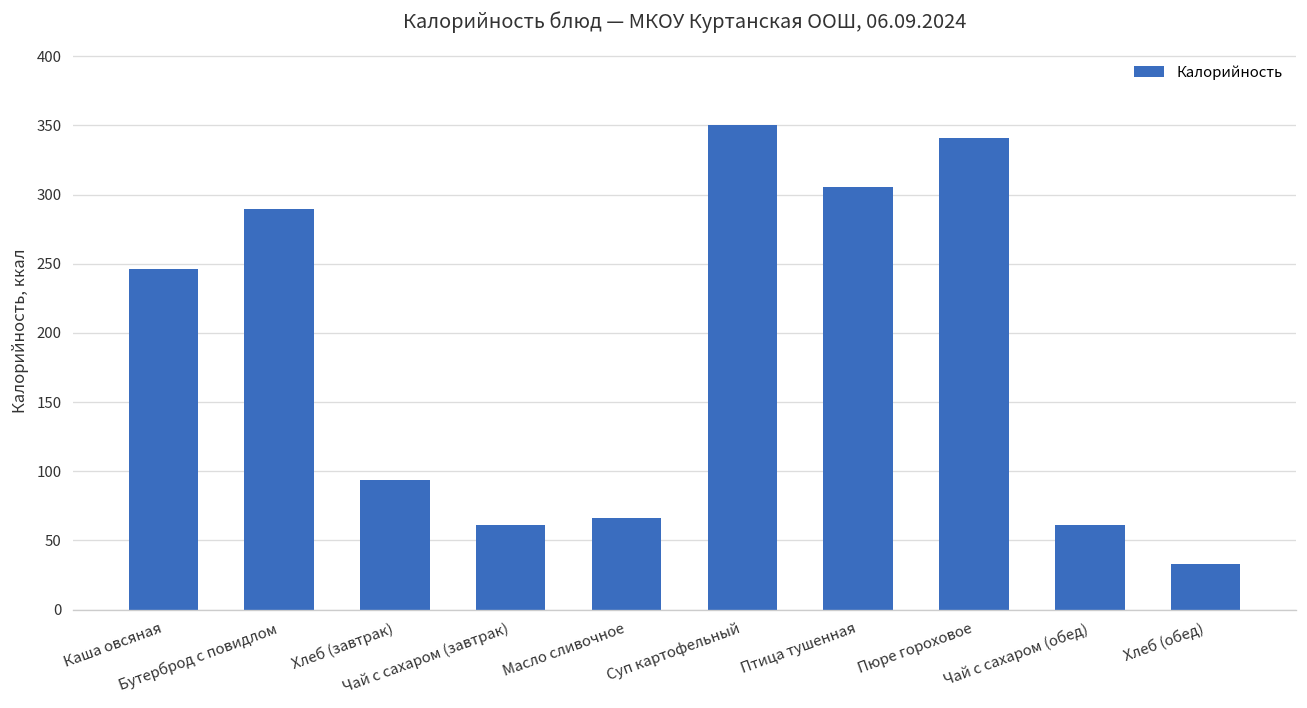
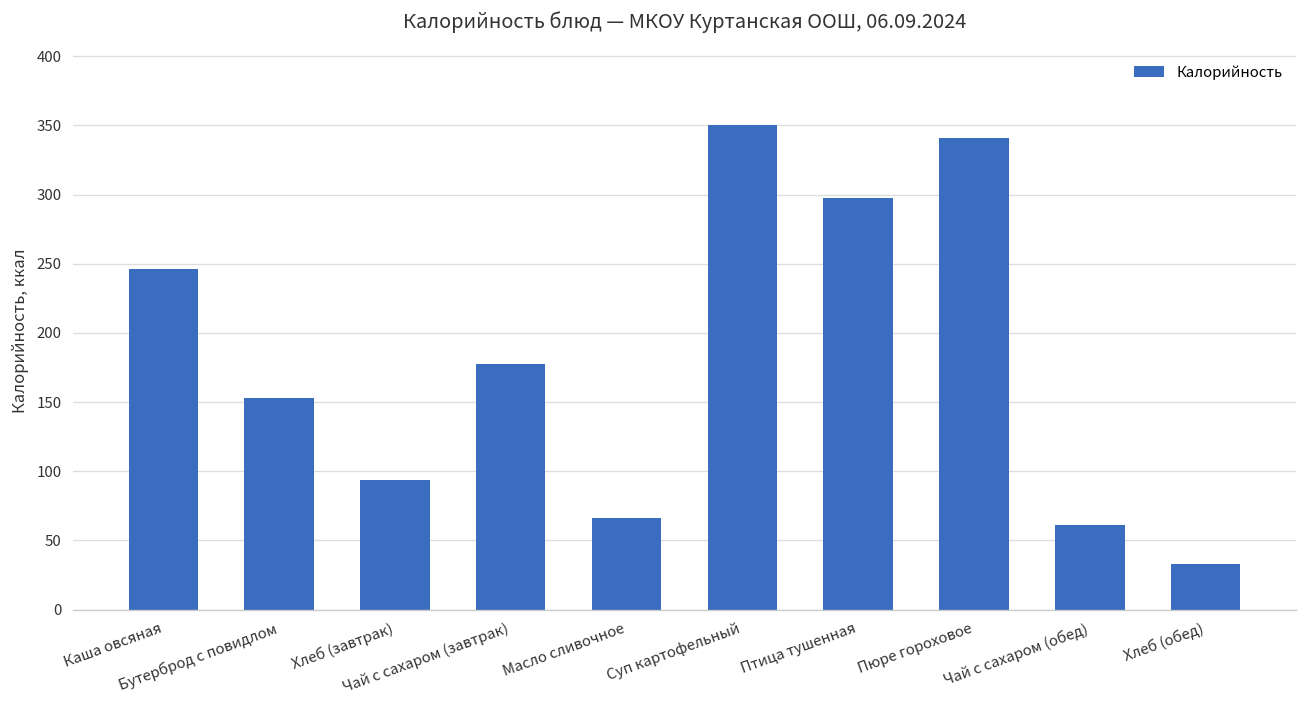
  {
    "Каша овсяная": 246,
-   "Бутерброд с повидлом": 290,
+   "Бутерброд с повидлом": 153,
    "Хлеб (завтрак)": 94,
-   "Чай с сахаром (завтрак)": 61,
+   "Чай с сахаром (завтрак)": 178,
    "Масло сливочное": 66,
    "Суп картофельный": 351,
-   "Птица тушенная": 306,
+   "Птица тушенная": 297,
    "Пюре гороховое": 341,
    "Чай с сахаром (обед)": 61,
    "Хлеб (обед)": 33
  }
